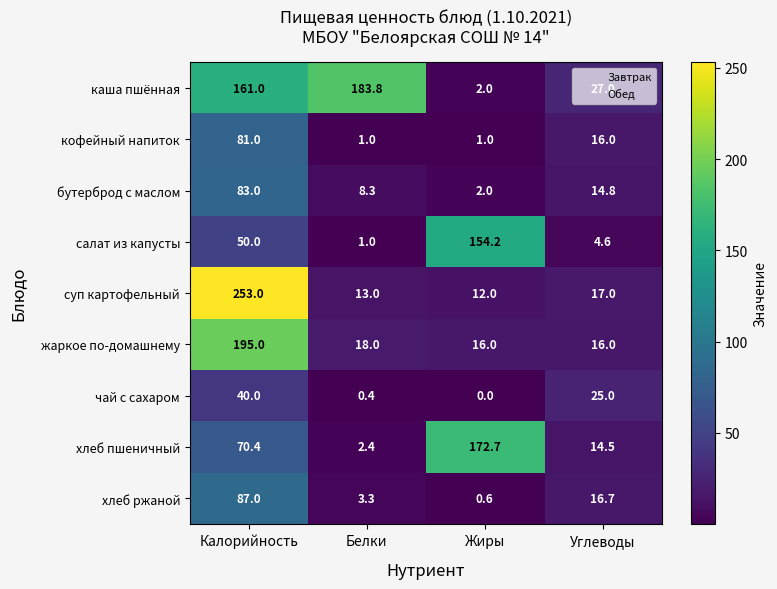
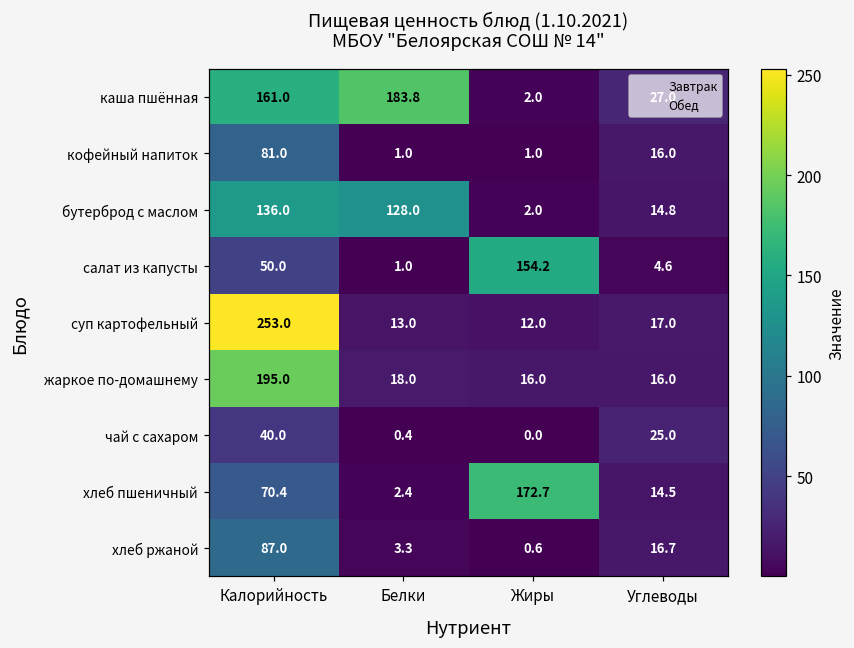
  {
    "каша пшённая": {
      "Калорийность": 161.0,
      "Белки": 183.8,
      "Жиры": 2.0
    },
    "кофейный напиток": {
      "Калорийность": 81.0,
      "Белки": 1.0,
      "Жиры": 1.0,
      "Углеводы": 16.0
    },
    "бутерброд с маслом": {
-     "Калорийность": 83.0,
-     "Белки": 8.3,
+     "Калорийность": 136.0,
+     "Белки": 128.0,
      "Жиры": 2.0,
      "Углеводы": 14.8
    },
    "салат из капусты": {
      "Калорийность": 50.0,
      "Белки": 1.0,
      "Жиры": 154.2,
      "Углеводы": 4.6
    },
    "суп картофельный": {
      "Калорийность": 253.0,
      "Белки": 13.0,
      "Жиры": 12.0,
      "Углеводы": 17.0
    },
    "жаркое по-домашнему": {
      "Калорийность": 195.0,
      "Белки": 18.0,
      "Жиры": 16.0,
      "Углеводы": 16.0
    },
    "чай с сахаром": {
      "Калорийность": 40.0,
      "Белки": 0.4,
      "Жиры": 0.0,
      "Углеводы": 25.0
    },
    "хлеб пшеничный": {
      "Калорийность": 70.4,
      "Белки": 2.4,
      "Жиры": 172.7,
      "Углеводы": 14.5
    },
    "хлеб ржаной": {
      "Калорийность": 87.0,
      "Белки": 3.3,
      "Жиры": 0.6,
      "Углеводы": 16.7
    }
  }
